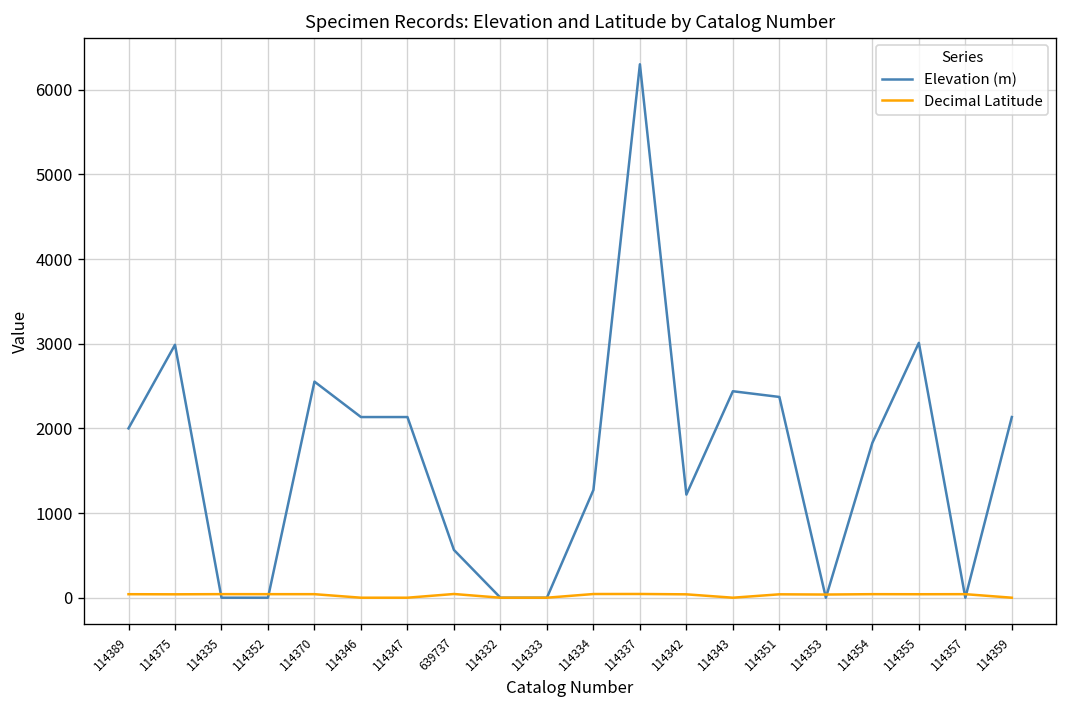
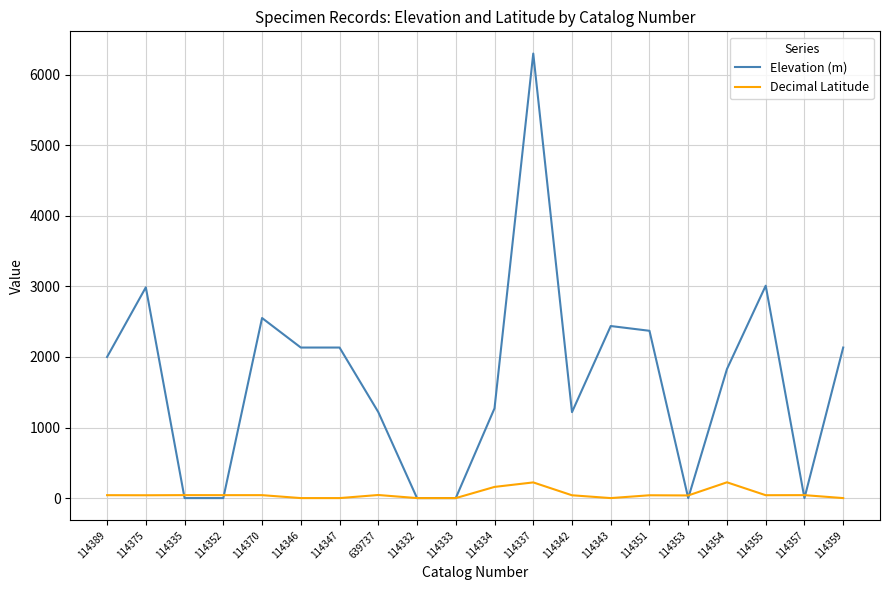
  {
    "Elevation (m)": {
      "114389": 2000,
      "114375": 3000,
      "114335": 0,
      "114352": 0,
      "114370": 2600,
      "114346": 2100,
      "114347": 2100,
-     "639737": 600,
+     "639737": 1200,
      "114334": 1300,
      "114337": 6300,
      "114342": 1200,
      "114343": 2400,
      "114351": 2400,
      "114353": 0,
      "114354": 1800,
      "114355": 3000,
      "114357": 0,
      "114359": 2100
    },
    "Decimal Latitude": {
      "114389": 0,
      "114375": 0,
      "114335": 0,
      "114352": 0,
      "114370": 0,
      "114346": 0,
      "114347": 0,
      "639737": 0,
-     "114334": 0,
-     "114337": 0,
+     "114334": 200,
+     "114337": 200,
      "114342": 0,
      "114343": 0,
      "114351": 0,
      "114353": 0,
-     "114354": 0,
+     "114354": 200,
      "114355": 0,
      "114357": 0,
      "114359": 0
    }
  }
